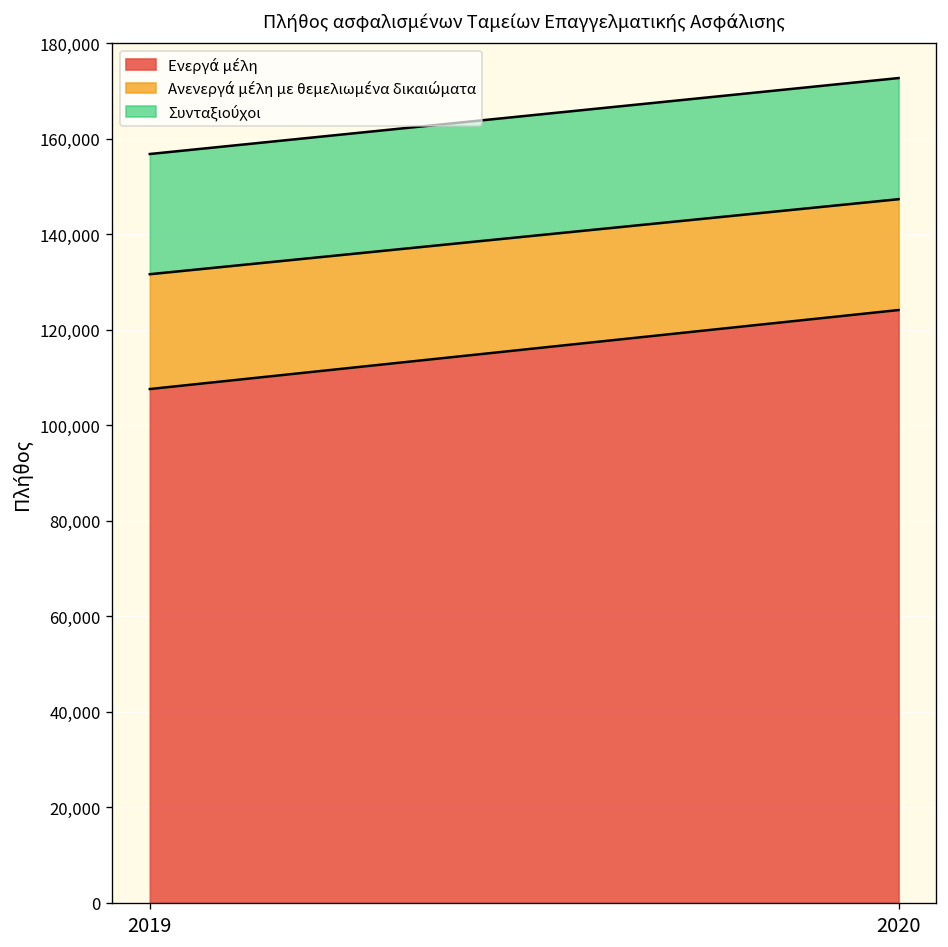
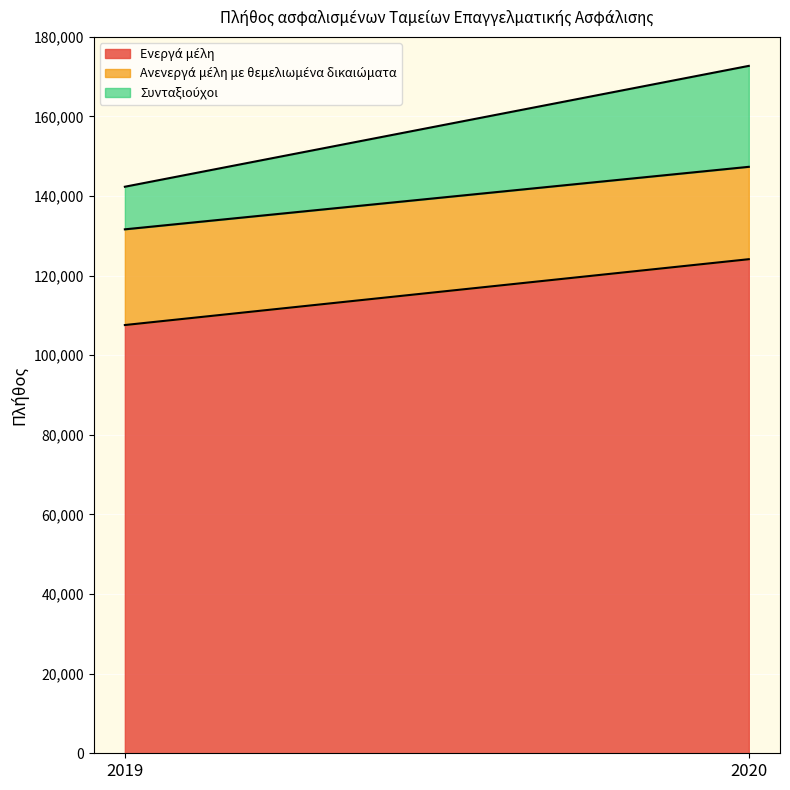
  {
    "Ενεργά μέλη": {
      "2019": "108,000",
      "2020": "124,000"
    },
    "Ανενεργά μέλη με θεμελιωμένα δικαιώματα": {
      "2019": "24,000",
      "2020": "23,000"
    },
    "Συνταξιούχοι": {
-     "2019": "25,000",
+     "2019": "11,000",
      "2020": "25,000"
    }
  }
